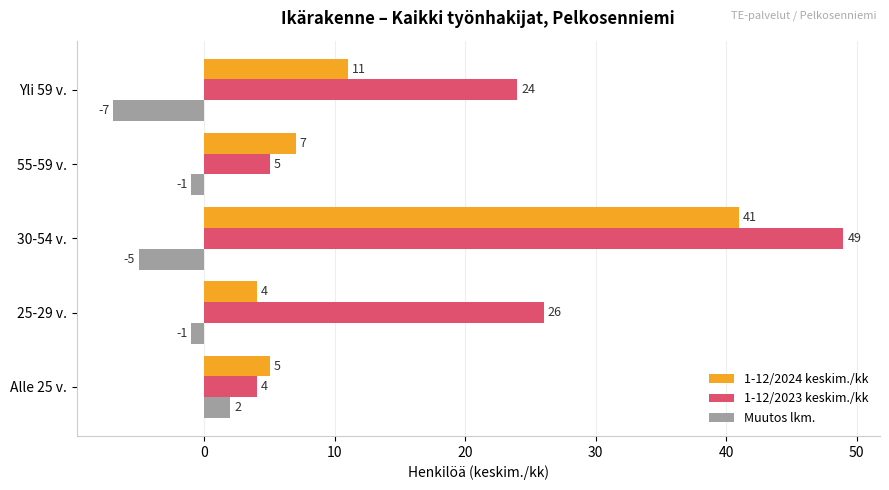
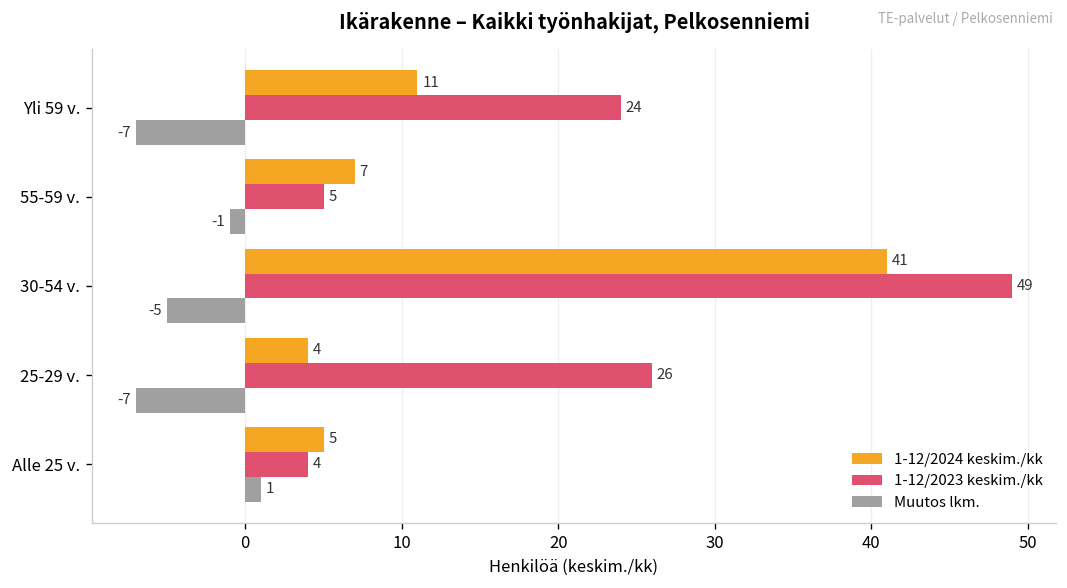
  {
    "1-12/2024 keskim./kk": {
      "Yli 59 v.": 11,
      "55-59 v.": 7,
      "30-54 v.": 41,
      "25-29 v.": 4,
      "Alle 25 v.": 5
    },
    "1-12/2023 keskim./kk": {
      "Yli 59 v.": 24,
      "55-59 v.": 5,
      "30-54 v.": 49,
      "25-29 v.": 26,
      "Alle 25 v.": 4
    },
    "Muutos lkm.": {
      "Yli 59 v.": -7,
      "55-59 v.": -1,
      "30-54 v.": -5,
-     "25-29 v.": -1,
-     "Alle 25 v.": 2
+     "25-29 v.": -7,
+     "Alle 25 v.": 1
    }
  }
